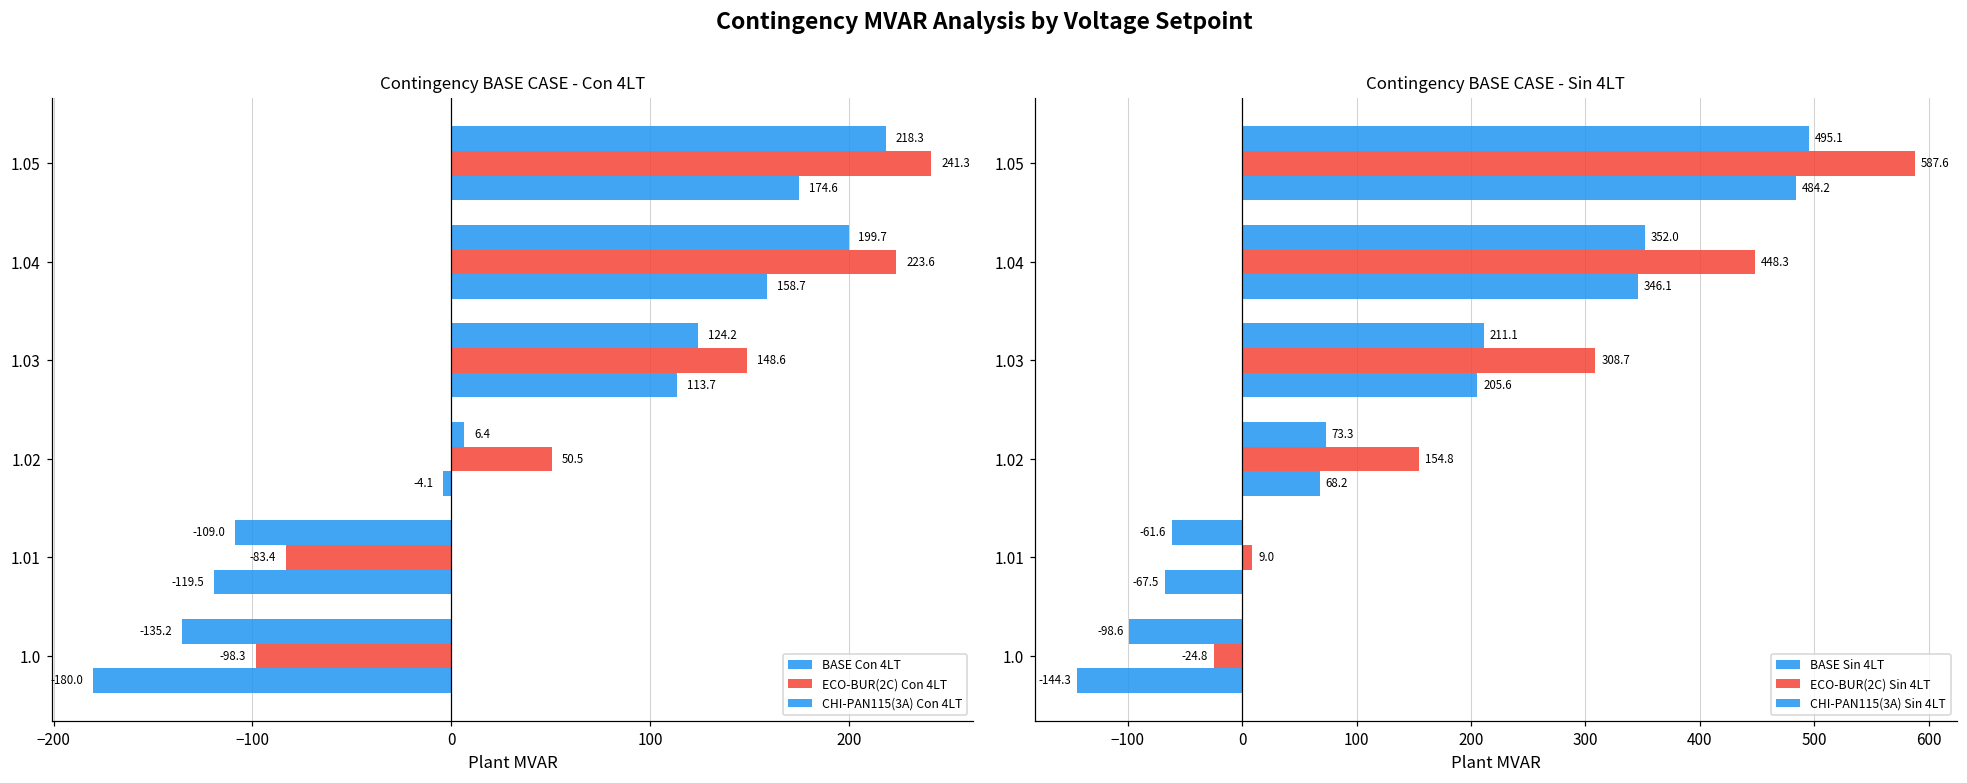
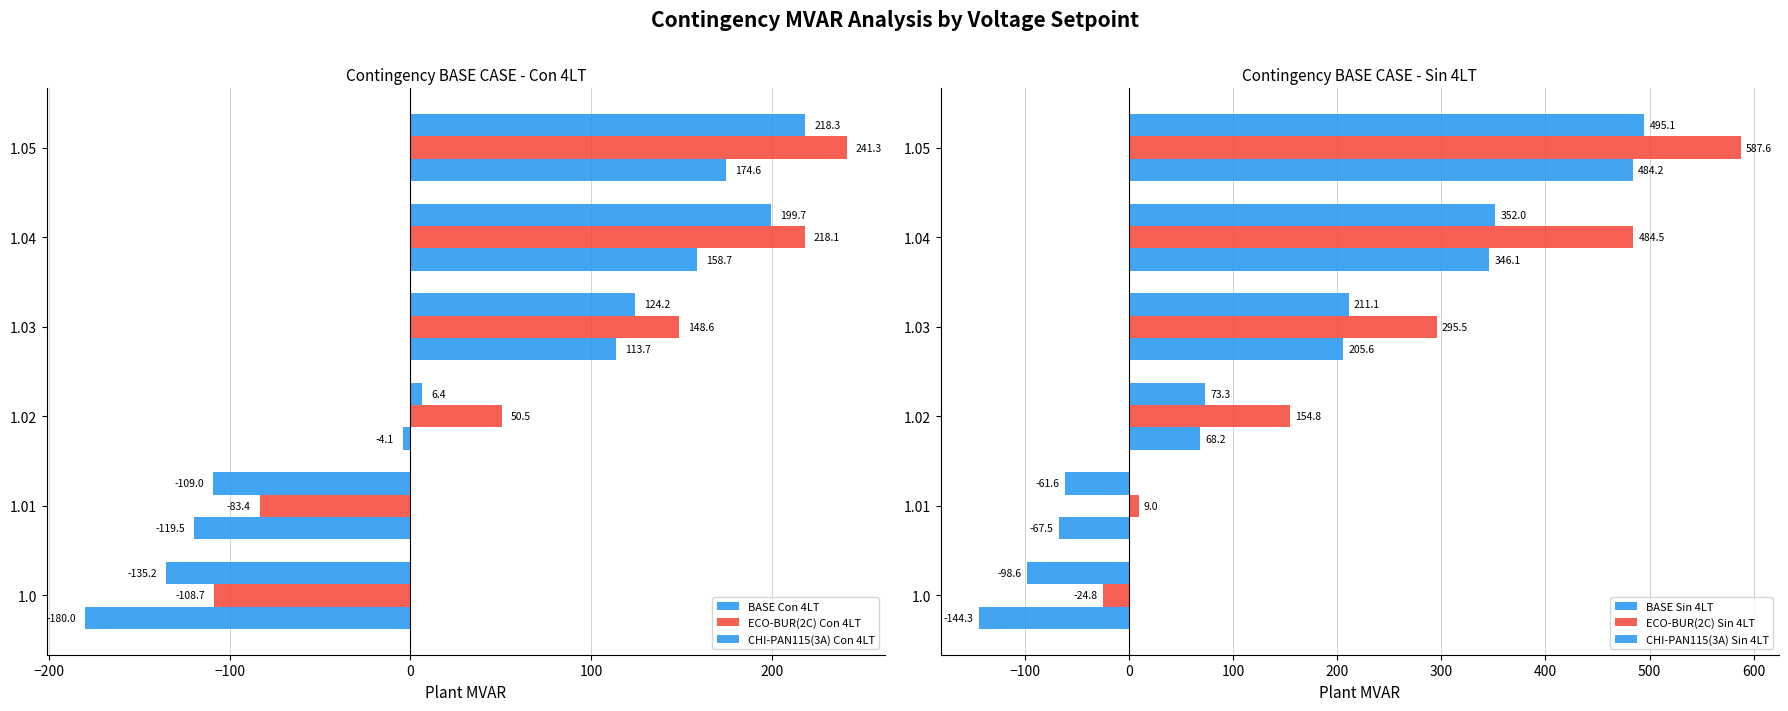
  {
    "Contingency BASE CASE - Con 4LT": {
      "ECO-BUR(2C) Con 4LT": {
        "1.05": 241.3,
-       "1.04": 223.6,
+       "1.04": 218.1,
        "1.03": 148.6,
        "1.02": 50.5,
        "1.01": -83.4,
-       "1.0": -98.3
+       "1.0": -108.7
      }
    },
    "Contingency BASE CASE - Sin 4LT": {
      "ECO-BUR(2C) Sin 4LT": {
        "1.05": 587.6,
-       "1.04": 448.3,
-       "1.03": 308.7,
+       "1.04": 484.5,
+       "1.03": 295.5,
        "1.02": 154.8,
        "1.01": 9.0,
        "1.0": -24.8
      }
    }
  }
